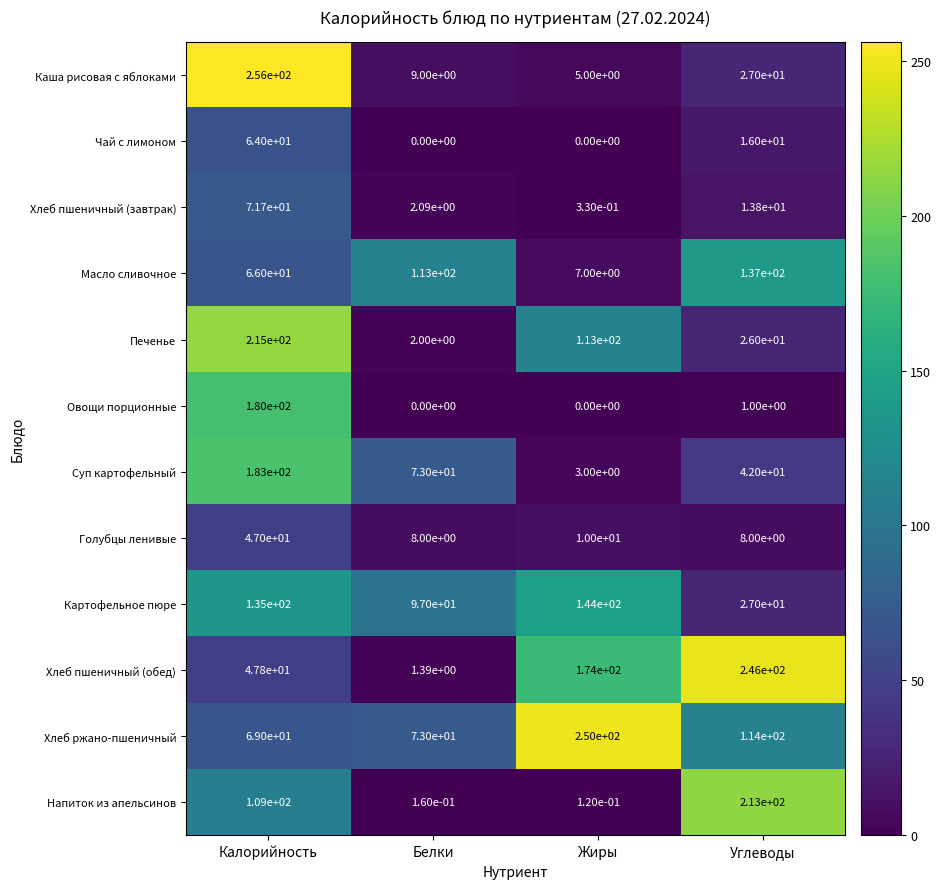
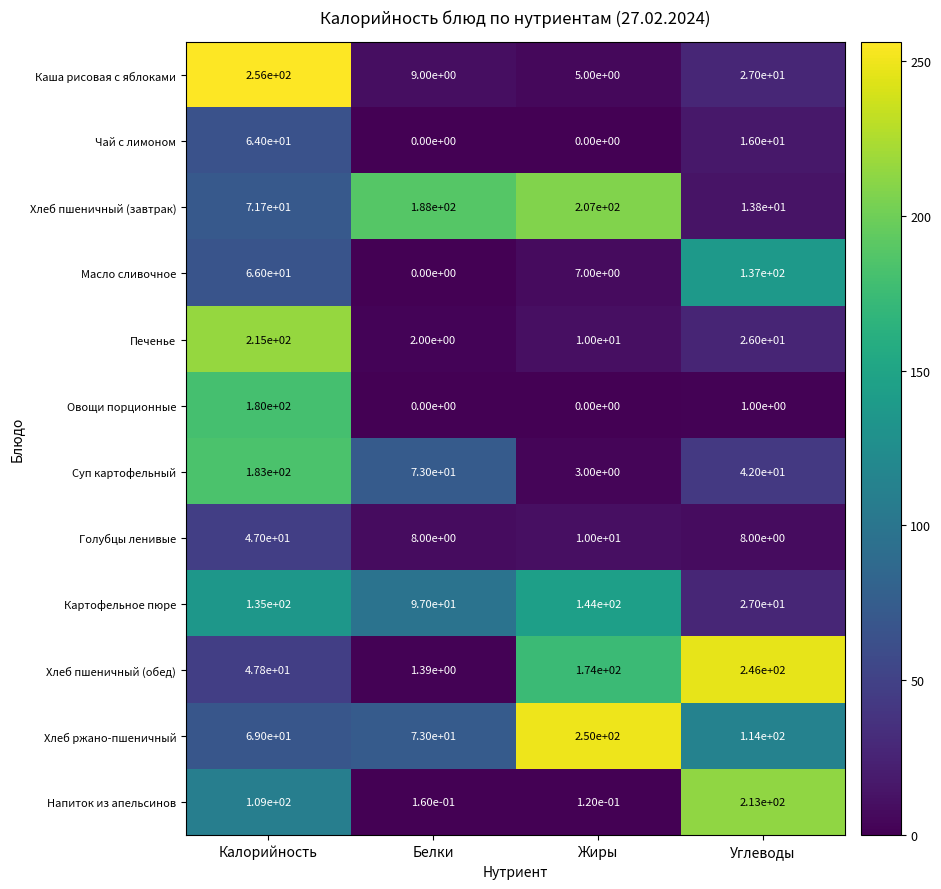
  {
    "Каша рисовая с яблоками": {
      "Калорийность": "2.56e+02",
      "Белки": "9.00e+00",
      "Жиры": "5.00e+00",
      "Углеводы": "2.70e+01"
    },
    "Чай с лимоном": {
      "Калорийность": "6.40e+01",
      "Белки": "0.00e+00",
      "Жиры": "0.00e+00",
      "Углеводы": "1.60e+01"
    },
    "Хлеб пшеничный (завтрак)": {
      "Калорийность": "7.17e+01",
-     "Белки": "2.09e+00",
-     "Жиры": "3.30e-01",
+     "Белки": "1.88e+02",
+     "Жиры": "2.07e+02",
      "Углеводы": "1.38e+01"
    },
    "Масло сливочное": {
      "Калорийность": "6.60e+01",
-     "Белки": "1.13e+02",
+     "Белки": "0.00e+00",
      "Жиры": "7.00e+00",
      "Углеводы": "1.37e+02"
    },
    "Печенье": {
      "Калорийность": "2.15e+02",
      "Белки": "2.00e+00",
-     "Жиры": "1.13e+02",
+     "Жиры": "1.00e+01",
      "Углеводы": "2.60e+01"
    },
    "Овощи порционные": {
      "Калорийность": "1.80e+02",
      "Белки": "0.00e+00",
      "Жиры": "0.00e+00",
      "Углеводы": "1.00e+00"
    },
    "Суп картофельный": {
      "Калорийность": "1.83e+02",
      "Белки": "7.30e+01",
      "Жиры": "3.00e+00",
      "Углеводы": "4.20e+01"
    },
    "Голубцы ленивые": {
      "Калорийность": "4.70e+01",
      "Белки": "8.00e+00",
      "Жиры": "1.00e+01",
      "Углеводы": "8.00e+00"
    },
    "Картофельное пюре": {
      "Калорийность": "1.35e+02",
      "Белки": "9.70e+01",
      "Жиры": "1.44e+02",
      "Углеводы": "2.70e+01"
    },
    "Хлеб пшеничный (обед)": {
      "Калорийность": "4.78e+01",
      "Белки": "1.39e+00",
      "Жиры": "1.74e+02",
      "Углеводы": "2.46e+02"
    },
    "Хлеб ржано-пшеничный": {
      "Калорийность": "6.90e+01",
      "Белки": "7.30e+01",
      "Жиры": "2.50e+02",
      "Углеводы": "1.14e+02"
    },
    "Напиток из апельсинов": {
      "Калорийность": "1.09e+02",
      "Белки": "1.60e-01",
      "Жиры": "1.20e-01",
      "Углеводы": "2.13e+02"
    }
  }
